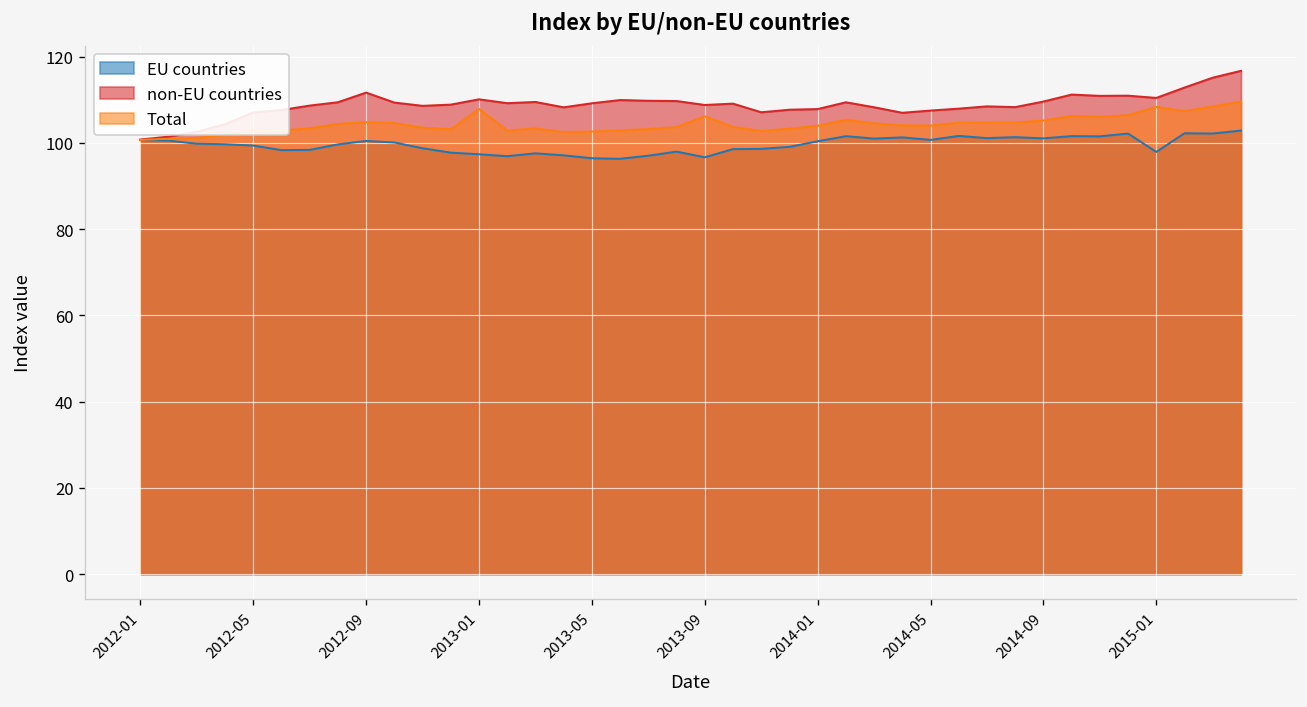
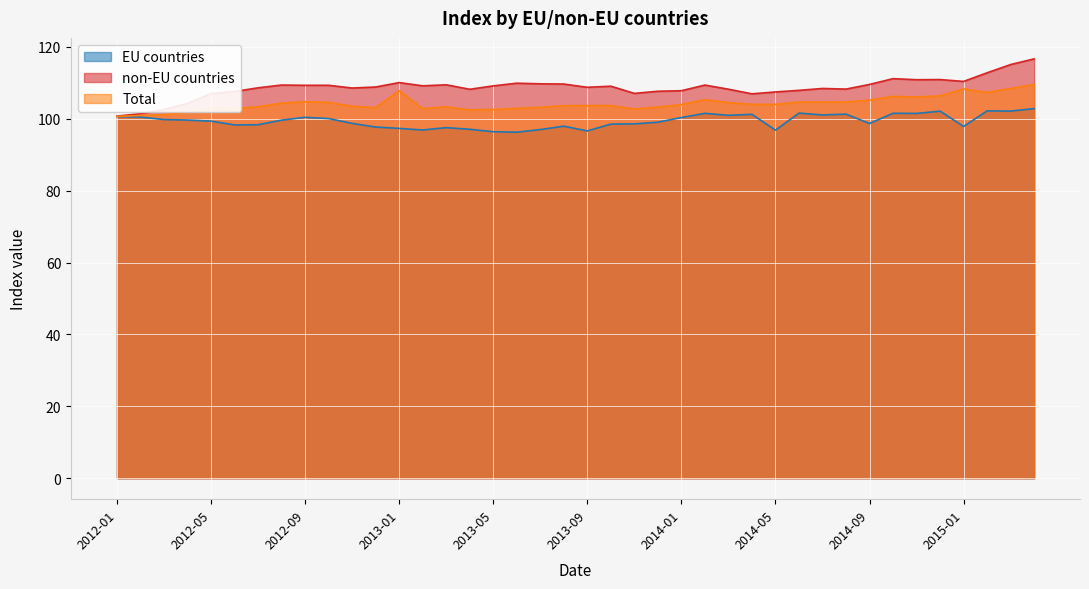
  {
    "EU countries": {
      "2012-05": 99,
      "2012-09": 100,
      "2013-01": 97,
      "2013-05": 96,
      "2013-09": 97,
      "2014-01": 100,
-     "2014-05": 101,
-     "2014-09": 101,
+     "2014-05": 97,
+     "2014-09": 99,
      "2015-01": 98
    },
    "non-EU countries": {
-     "2012-09": 112,
+     "2012-09": 109,
      "2013-01": 110,
      "2013-05": 109,
      "2013-09": 109,
      "2014-01": 108,
      "2014-05": 107,
      "2014-09": 110,
      "2015-01": 110
    },
    "Total": {
      "2012-09": 105,
      "2013-01": 108,
      "2013-05": 103,
-     "2013-09": 106,
+     "2013-09": 104,
      "2014-01": 104,
      "2014-05": 104,
      "2014-09": 105,
      "2015-01": 108
    }
  }
